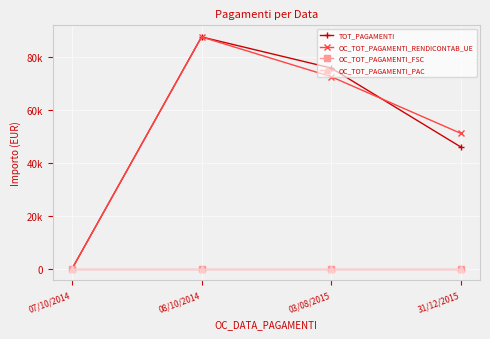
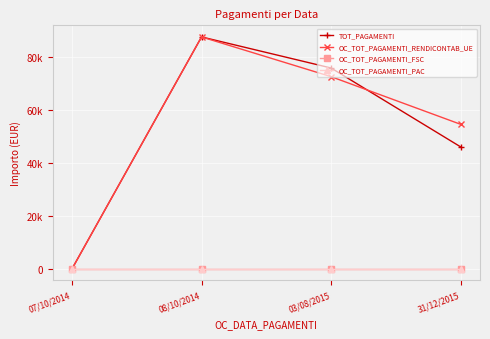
  {
    "TOT_PAGAMENTI": {
      "31/12/2015": 46000
    },
    "OC_TOT_PAGAMENTI_RENDICONTAB_UE": {
-     "31/12/2015": 51000
+     "31/12/2015": 55000
    },
    "OC_TOT_PAGAMENTI_PAC": {
      "08/10/2014": 0,
      "03/08/2015": 0,
      "31/12/2015": 0
    }
  }
